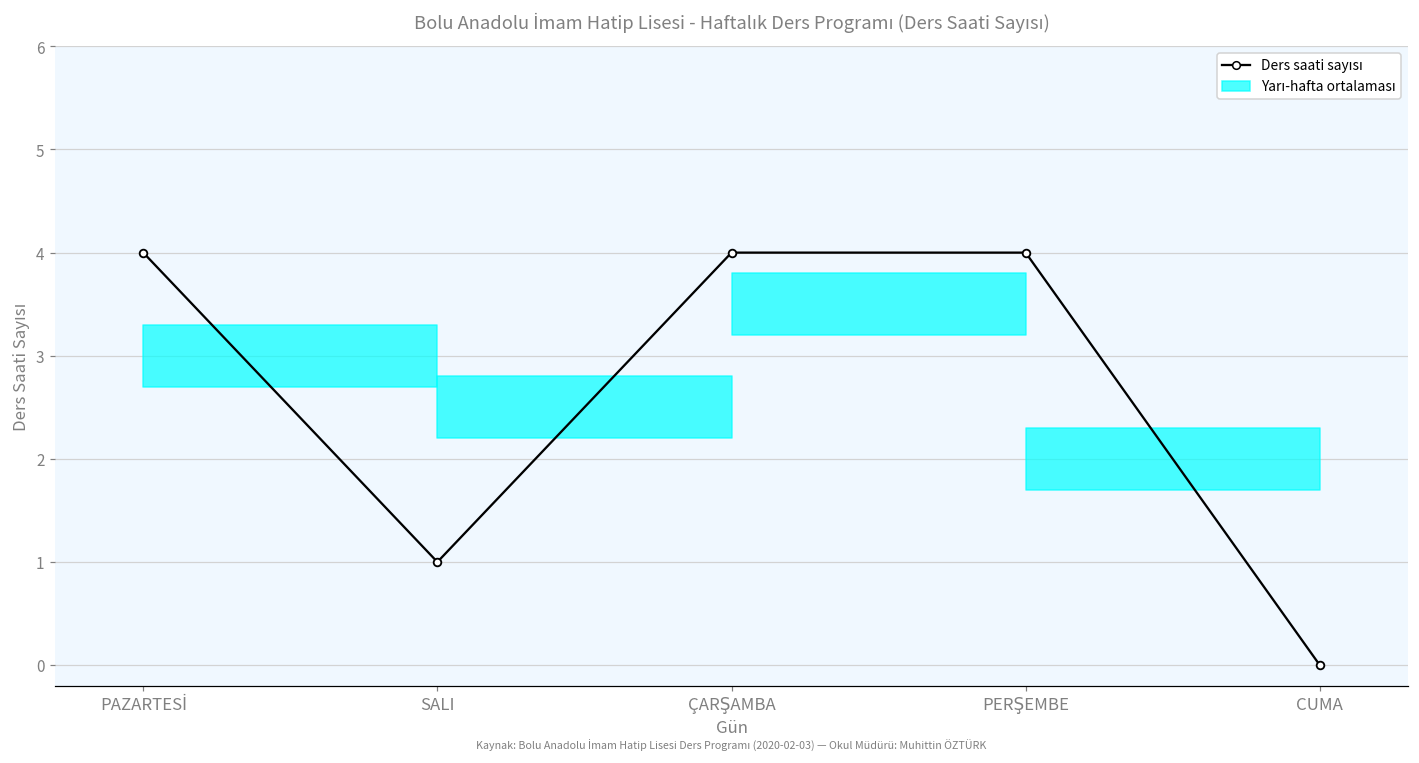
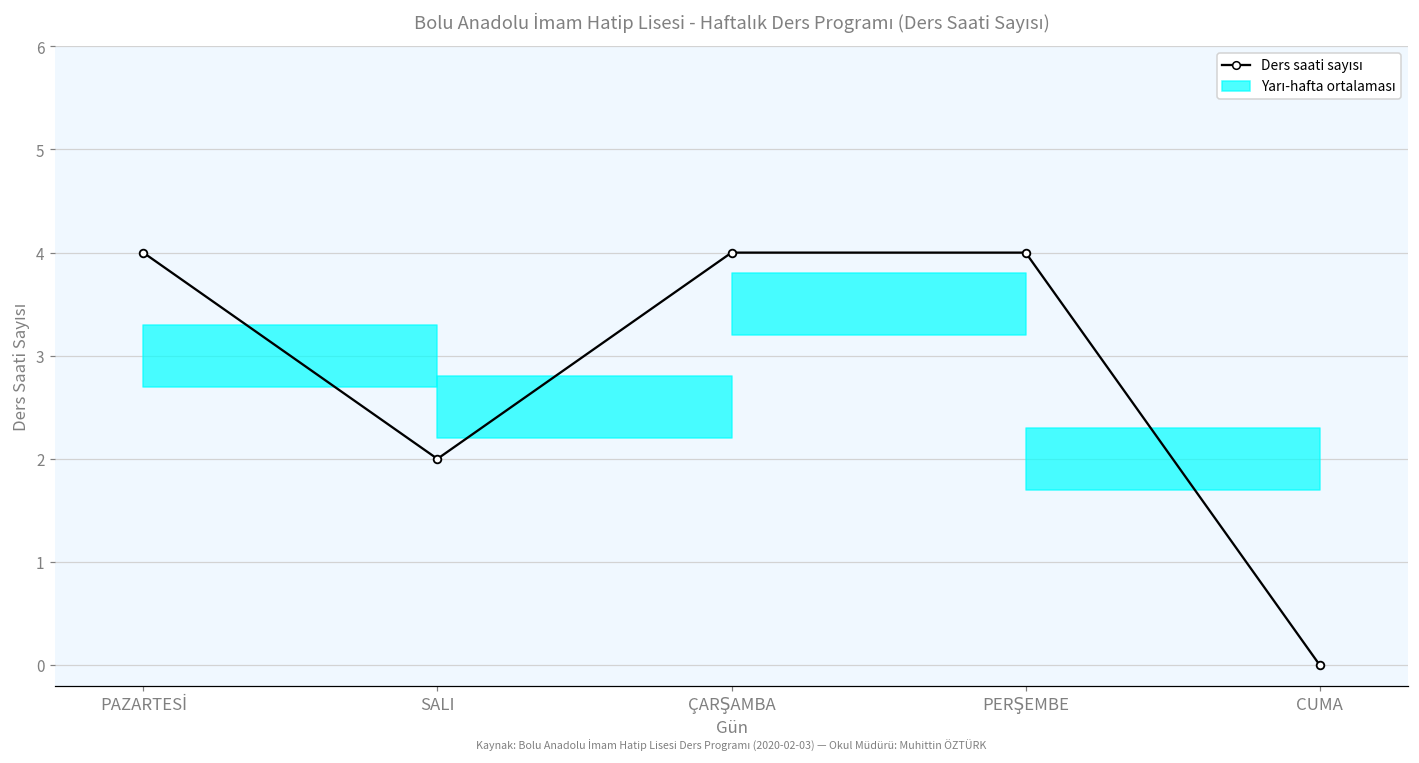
  {
    "Ders saati sayısı": {
      "PAZARTESİ": 4,
-     "SALI": 1,
+     "SALI": 2,
      "ÇARŞAMBA": 4,
      "PERŞEMBE": 4,
      "CUMA": 0
    }
  }
